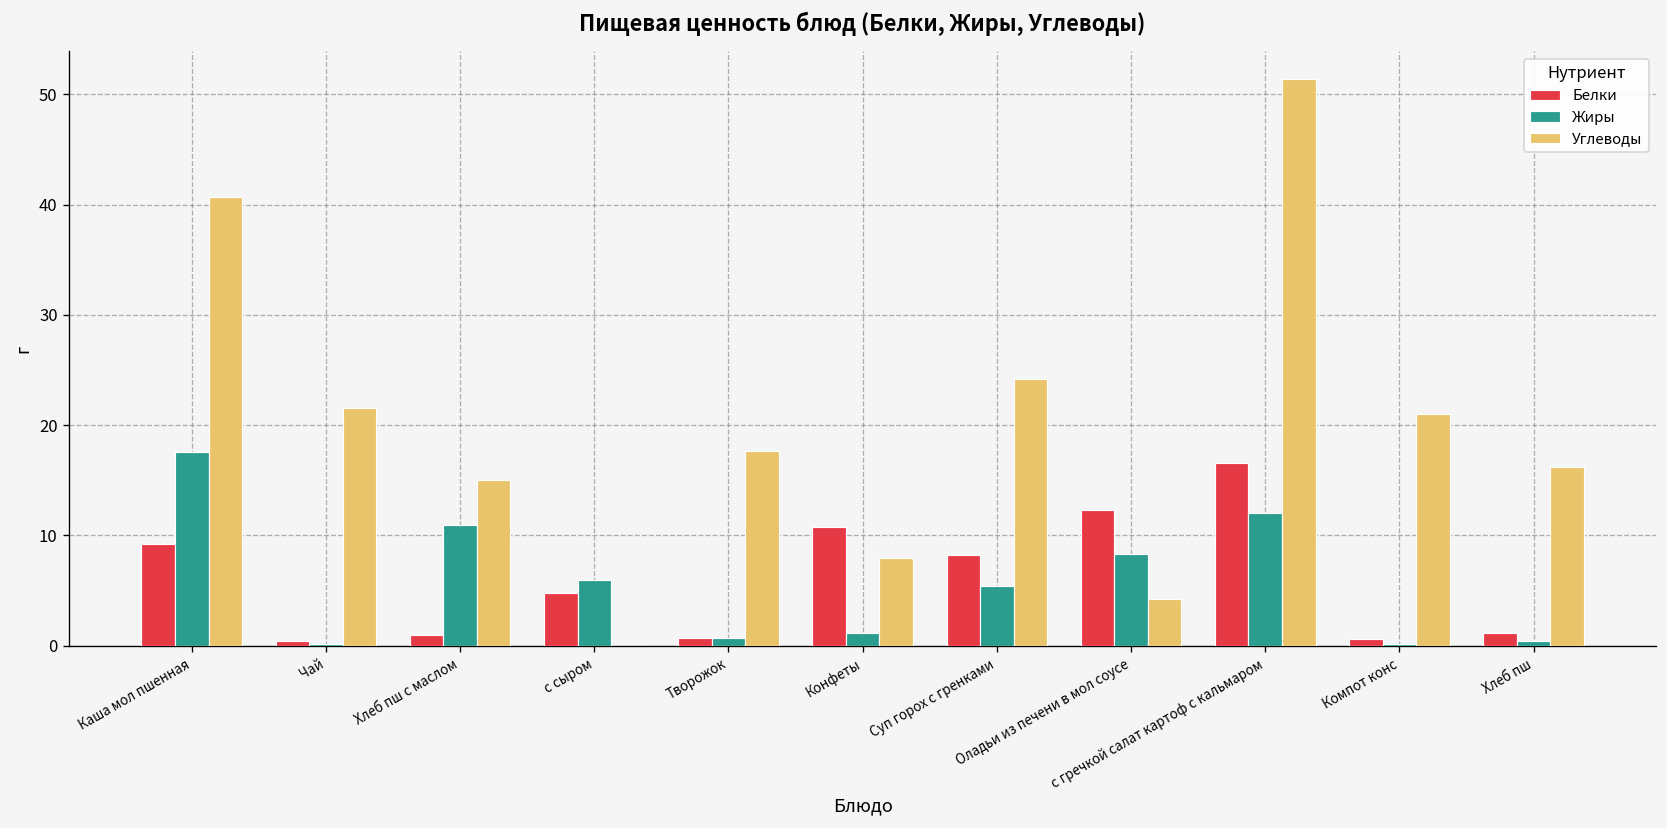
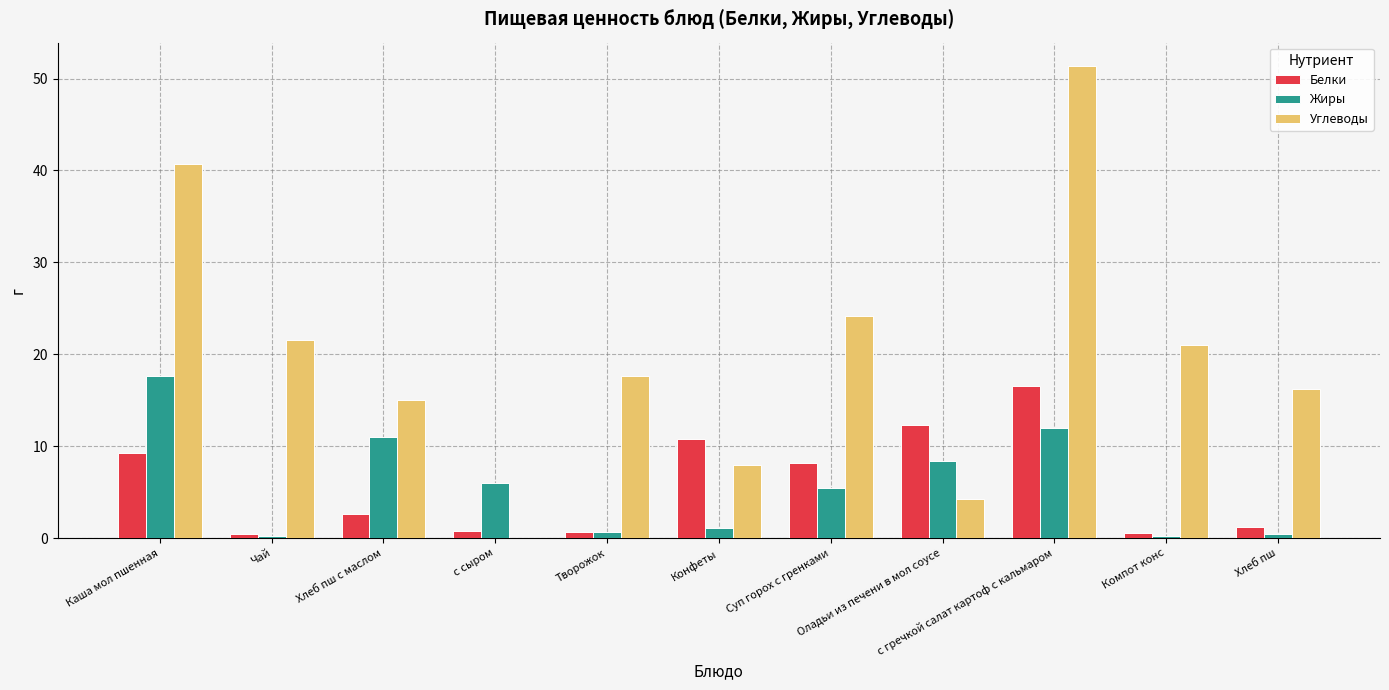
  {
    "Белки": {
      "Каша мол пшенная": 9,
      "Чай": 0,
-     "Хлеб пш с маслом": 1,
-     "с сыром": 5,
+     "Хлеб пш с маслом": 3,
+     "с сыром": 1,
      "Творожок": 1,
      "Конфеты": 11,
      "Суп горох с гренками": 8,
      "Оладьи из печени в мол соусе": 12,
      "с гречкой салат картоф с кальмаром": 17,
      "Компот конс": 1,
      "Хлеб пш": 1
    },
    "Жиры": {
      "Каша мол пшенная": 18,
      "Хлеб пш с маслом": 11,
      "с сыром": 6,
      "Творожок": 1,
      "Конфеты": 1,
      "Суп горох с гренками": 5,
      "Оладьи из печени в мол соусе": 8,
      "с гречкой салат картоф с кальмаром": 12,
      "Хлеб пш": 0
    },
    "Углеводы": {
      "Каша мол пшенная": 41,
      "Чай": 22,
      "Хлеб пш с маслом": 15,
      "с сыром": 0,
      "Творожок": 18,
      "Конфеты": 8,
      "Суп горох с гренками": 24,
      "Оладьи из печени в мол соусе": 4,
      "с гречкой салат картоф с кальмаром": 51,
      "Компот конс": 21,
      "Хлеб пш": 16
    }
  }
